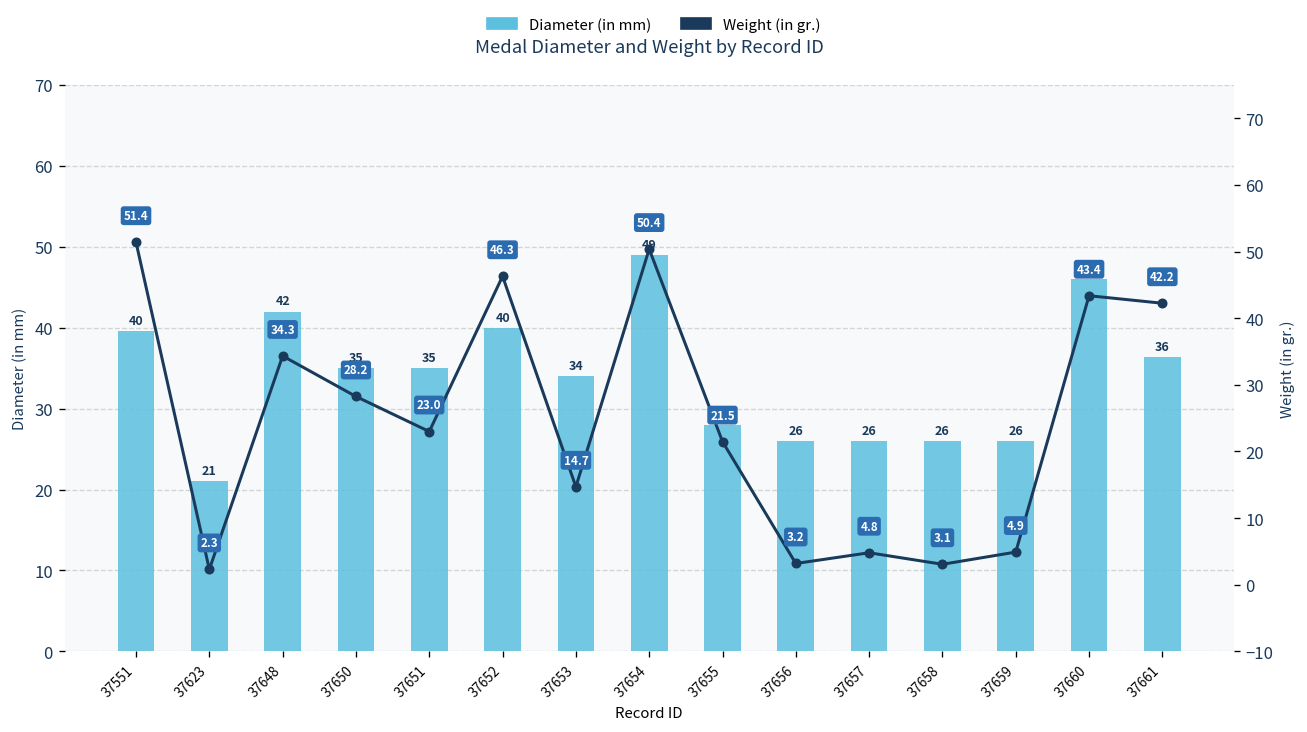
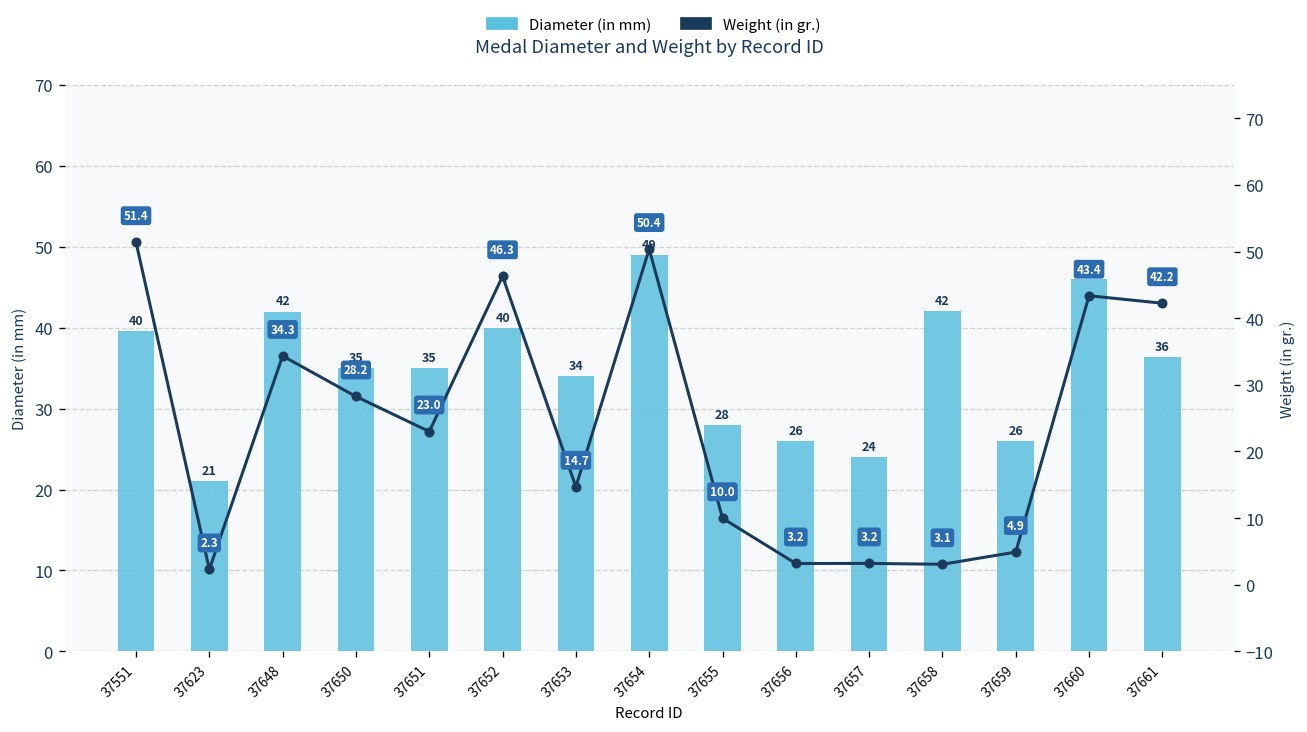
  {
    "Diameter (in mm)": {
      "37551": 40,
      "37623": 21,
      "37648": 42,
      "37651": 35,
      "37652": 40,
      "37653": 34,
      "37655": 28,
      "37656": 26,
-     "37657": 26,
-     "37658": 26,
+     "37657": 24,
+     "37658": 42,
      "37659": 26,
      "37661": 36
    },
    "Weight (in gr.)": {
-     "37655": 21.5,
-     "37657": 4.8
+     "37655": 10.0,
+     "37657": 3.2
    }
  }
